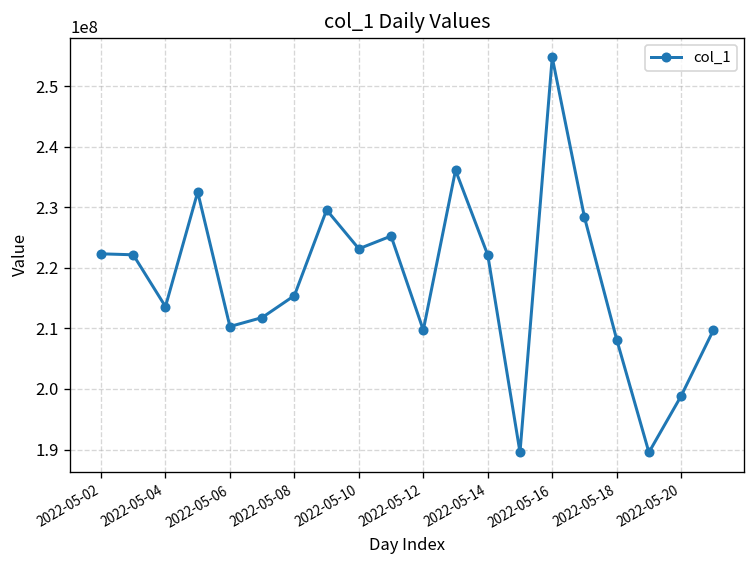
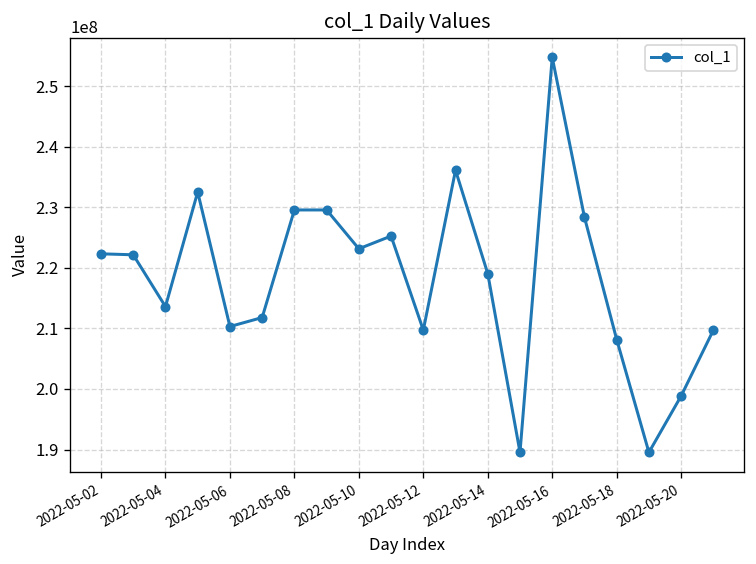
  {
    "2022-05-02": 222000000,
    "2022-05-04": 214000000,
    "2022-05-06": 210000000,
-   "2022-05-08": 215000000,
+   "2022-05-08": 230000000,
    "2022-05-10": 223000000,
    "2022-05-12": 210000000,
-   "2022-05-14": 222000000,
+   "2022-05-14": 219000000,
    "2022-05-16": 255000000,
    "2022-05-18": 208000000,
    "2022-05-20": 199000000
  }
